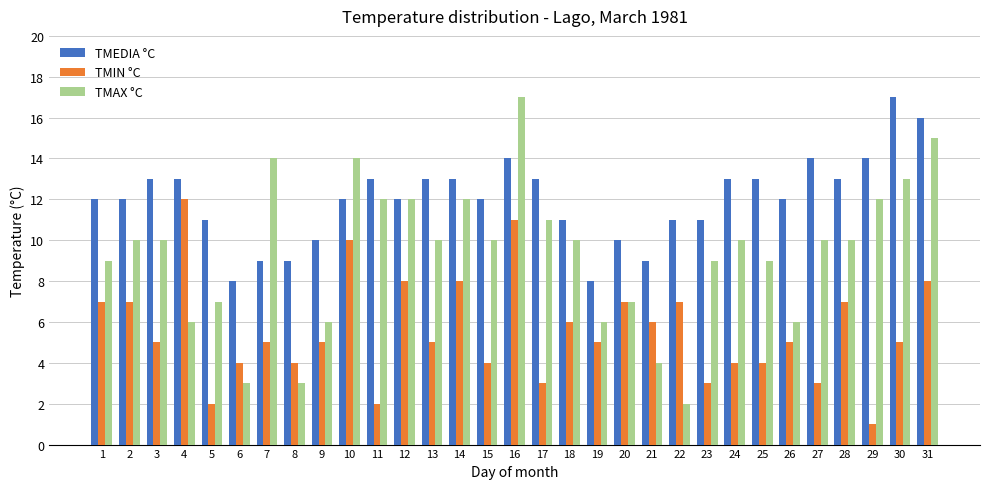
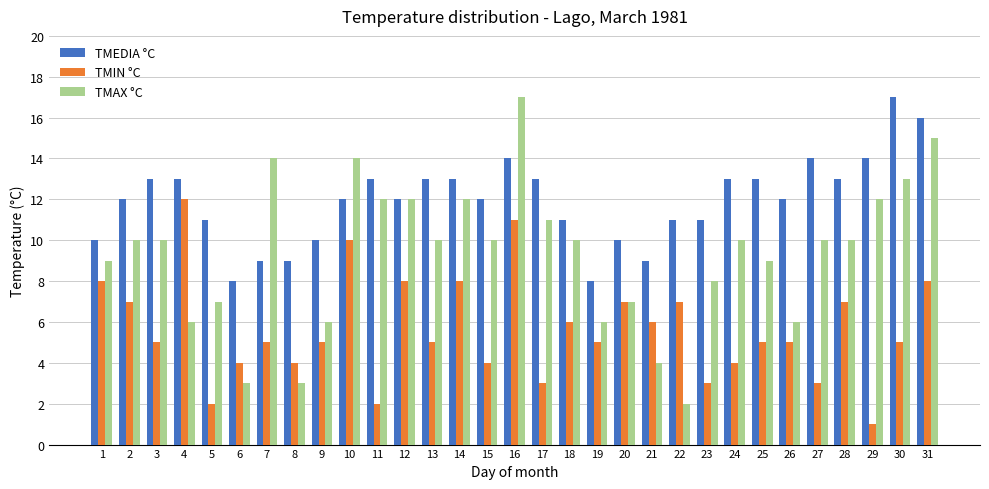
  {
    "TMEDIA °C": {
-     "1": 12,
+     "1": 10,
      "2": 12,
      "3": 13,
      "4": 13,
      "5": 11,
      "6": 8,
      "7": 9,
      "8": 9,
      "9": 10,
      "10": 12,
      "11": 13,
      "12": 12,
      "13": 13,
      "14": 13,
      "15": 12,
      "16": 14,
      "17": 13,
      "18": 11,
      "19": 8,
      "20": 10,
      "21": 9,
      "22": 11,
      "23": 11,
      "24": 13,
      "25": 13,
      "26": 12,
      "27": 14,
      "28": 13,
      "29": 14,
      "30": 17,
      "31": 16
    },
    "TMIN °C": {
-     "1": 7,
+     "1": 8,
      "2": 7,
      "3": 5,
      "4": 12,
      "5": 2,
      "6": 4,
      "7": 5,
      "8": 4,
      "9": 5,
      "10": 10,
      "11": 2,
      "12": 8,
      "13": 5,
      "14": 8,
      "15": 4,
      "16": 11,
      "17": 3,
      "18": 6,
      "19": 5,
      "20": 7,
      "21": 6,
      "22": 7,
      "23": 3,
      "24": 4,
-     "25": 4,
+     "25": 5,
      "26": 5,
      "27": 3,
      "28": 7,
      "29": 1,
      "30": 5,
      "31": 8
    },
    "TMAX °C": {
      "1": 9,
      "2": 10,
      "3": 10,
      "4": 6,
      "5": 7,
      "6": 3,
      "7": 14,
      "8": 3,
      "9": 6,
      "10": 14,
      "11": 12,
      "12": 12,
      "13": 10,
      "14": 12,
      "15": 10,
      "16": 17,
      "17": 11,
      "18": 10,
      "19": 6,
      "20": 7,
      "21": 4,
      "22": 2,
-     "23": 9,
+     "23": 8,
      "24": 10,
      "25": 9,
      "26": 6,
      "27": 10,
      "28": 10,
      "29": 12,
      "30": 13,
      "31": 15
    }
  }
